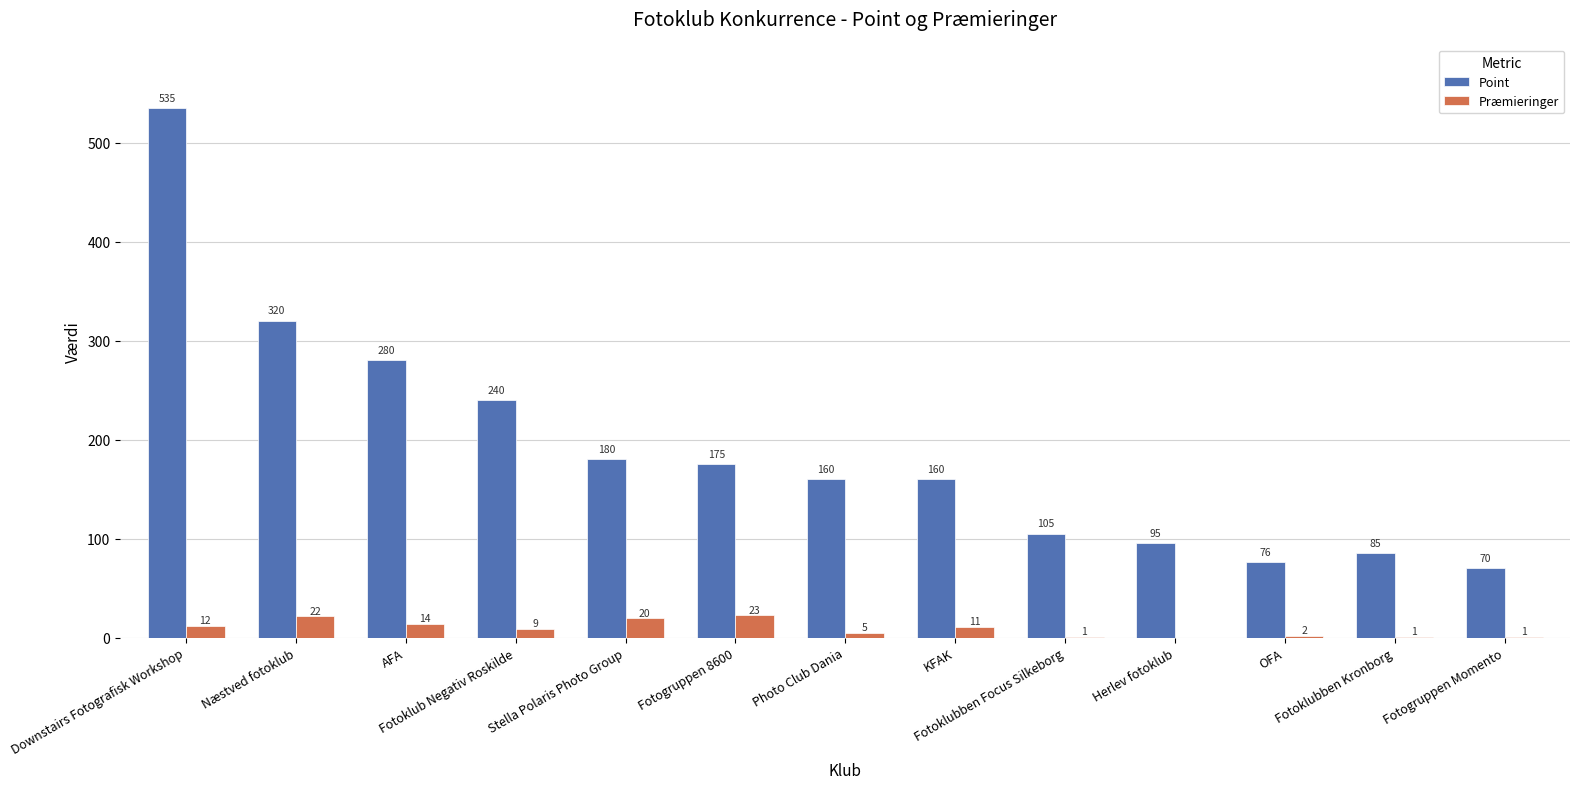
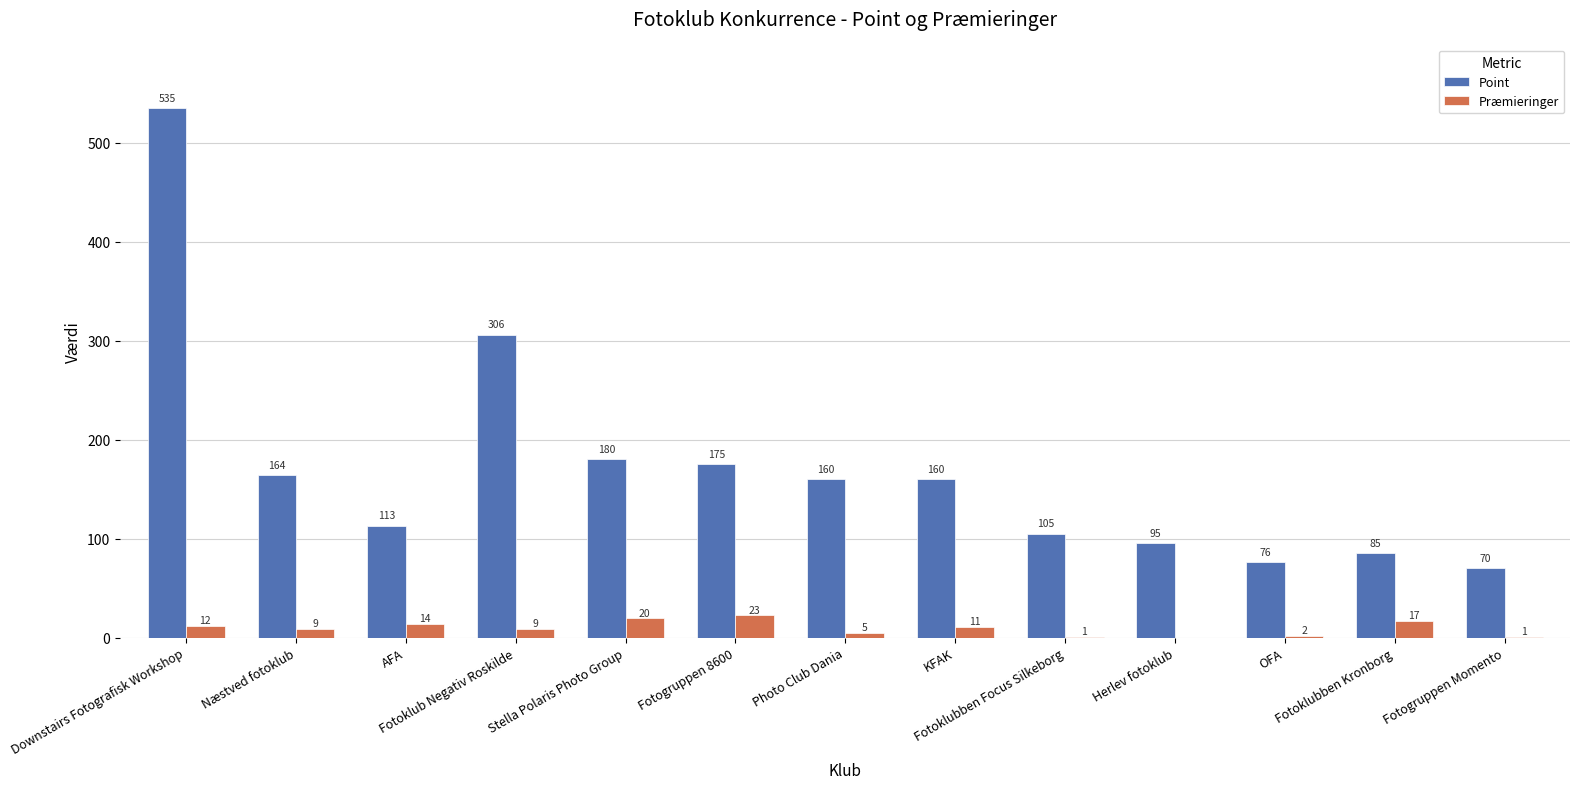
  {
    "Point": {
      "Downstairs Fotografisk Workshop": 535,
-     "Næstved fotoklub": 320,
-     "AFA": 280,
-     "Fotoklub Negativ Roskilde": 240,
+     "Næstved fotoklub": 164,
+     "AFA": 113,
+     "Fotoklub Negativ Roskilde": 306,
      "Stella Polaris Photo Group": 180,
      "Fotogruppen 8600": 175,
      "Photo Club Dania": 160,
      "KFAK": 160,
      "Fotoklubben Focus Silkeborg": 105,
      "Herlev fotoklub": 95,
      "OFA": 76,
      "Fotoklubben Kronborg": 85,
      "Fotogruppen Momento": 70
    },
    "Præmieringer": {
      "Downstairs Fotografisk Workshop": 12,
-     "Næstved fotoklub": 22,
+     "Næstved fotoklub": 9,
      "AFA": 14,
      "Fotoklub Negativ Roskilde": 9,
      "Stella Polaris Photo Group": 20,
      "Fotogruppen 8600": 23,
      "Photo Club Dania": 5,
      "KFAK": 11,
      "Fotoklubben Focus Silkeborg": 1,
      "OFA": 2,
-     "Fotoklubben Kronborg": 1,
+     "Fotoklubben Kronborg": 17,
      "Fotogruppen Momento": 1
    }
  }
